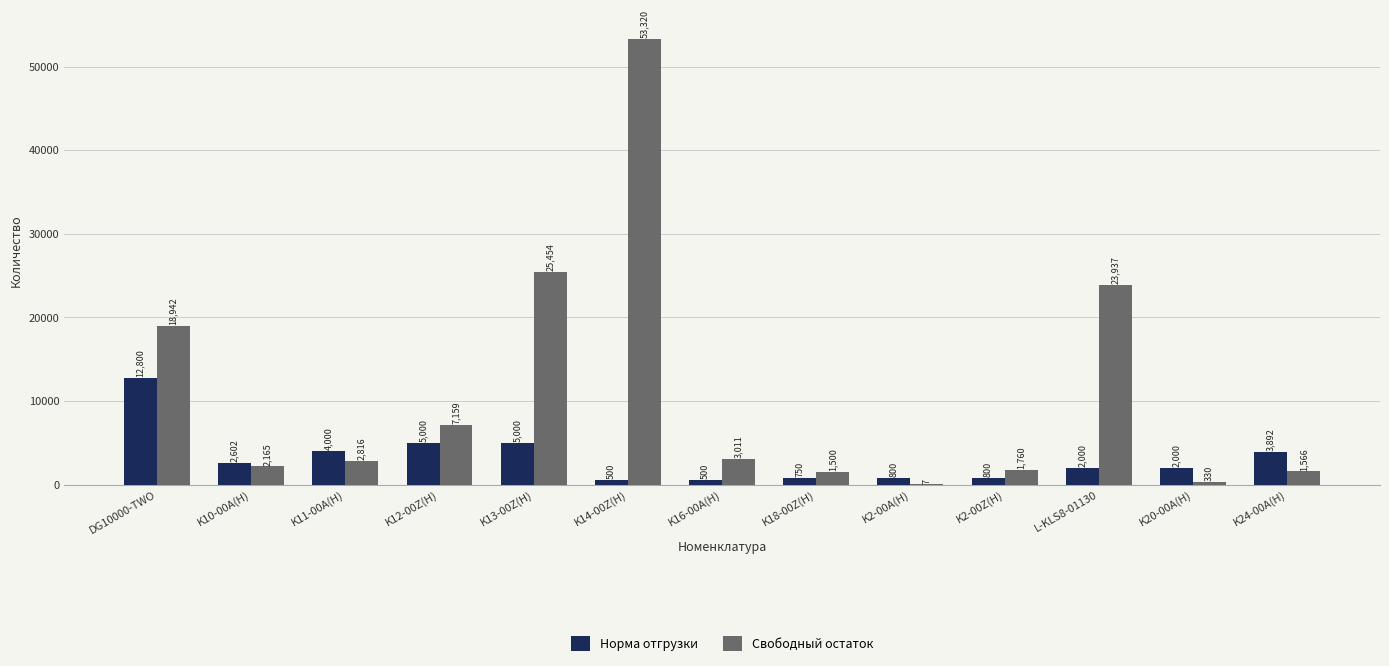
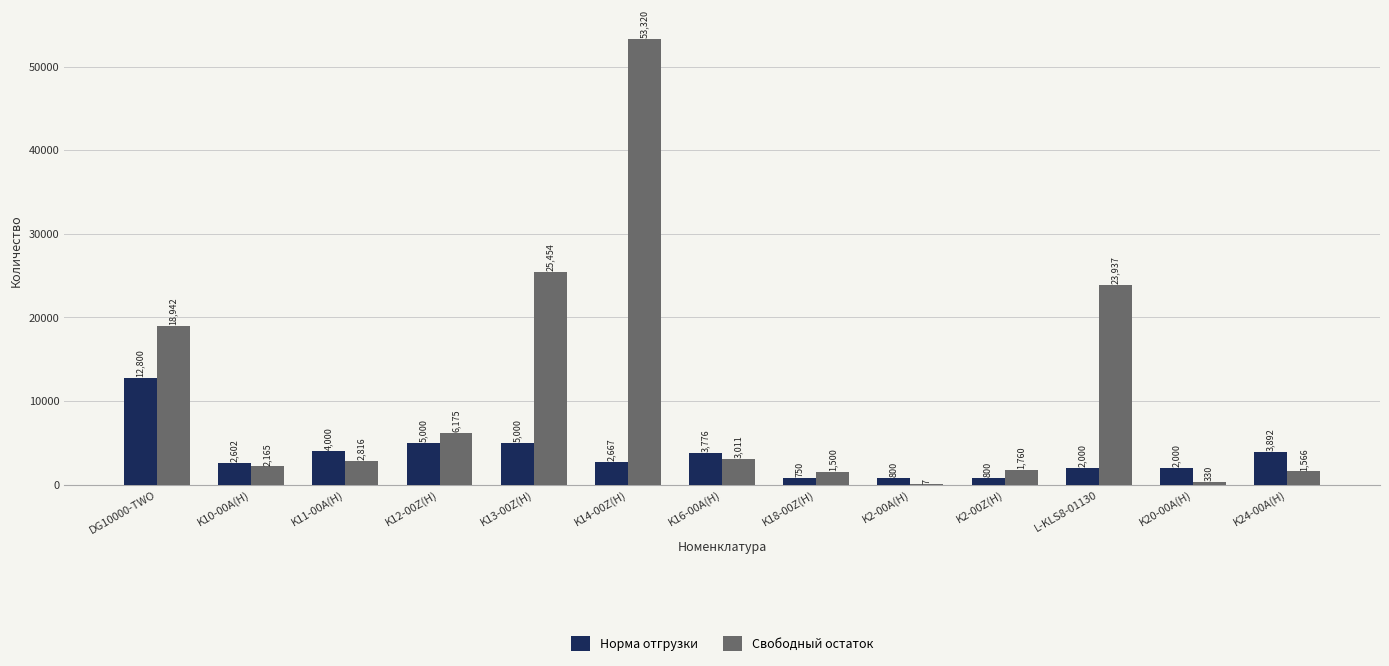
  {
    "Норма отгрузки": {
      "DG10000-TWO": "12,800",
      "K10-00A(H)": "2,602",
      "K11-00A(H)": "4,000",
      "K12-00Z(H)": "5,000",
      "K13-00Z(H)": "5,000",
-     "K14-00Z(H)": "500",
-     "K16-00A(H)": "500",
+     "K14-00Z(H)": "2,667",
+     "K16-00A(H)": "3,776",
      "K18-00Z(H)": "750",
      "K2-00A(H)": "800",
      "K2-00Z(H)": "800",
      "L-KLS8-01130": "2,000",
      "K20-00A(H)": "2,000",
      "K24-00A(H)": "3,892"
    },
    "Свободный остаток": {
      "DG10000-TWO": "18,942",
      "K10-00A(H)": "2,165",
      "K11-00A(H)": "2,816",
-     "K12-00Z(H)": "7,159",
+     "K12-00Z(H)": "6,175",
      "K13-00Z(H)": "25,454",
      "K14-00Z(H)": "53,320",
      "K16-00A(H)": "3,011",
      "K18-00Z(H)": "1,500",
      "K2-00A(H)": "7",
      "K2-00Z(H)": "1,760",
      "L-KLS8-01130": "23,937",
      "K20-00A(H)": "330",
      "K24-00A(H)": "1,566"
    }
  }
